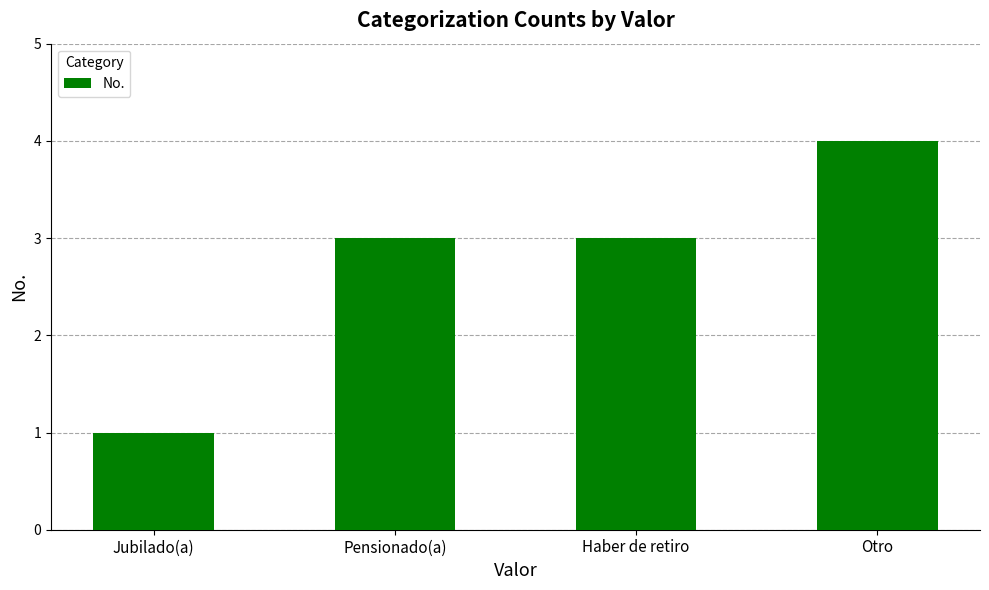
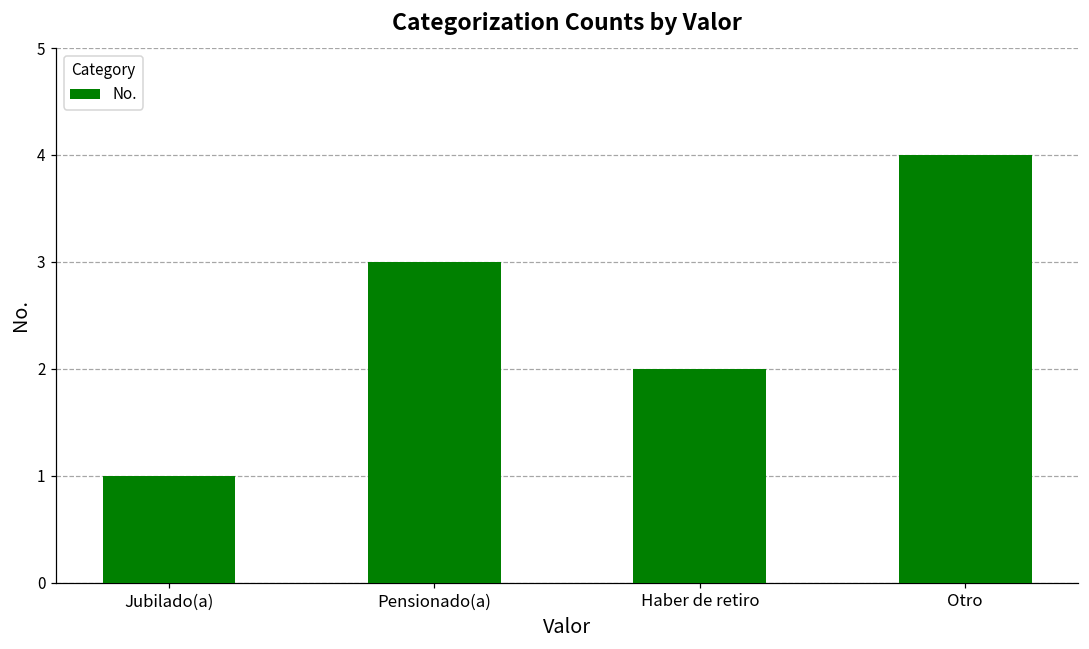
  {
    "Jubilado(a)": 1,
    "Pensionado(a)": 3,
-   "Haber de retiro": 3,
+   "Haber de retiro": 2,
    "Otro": 4
  }
